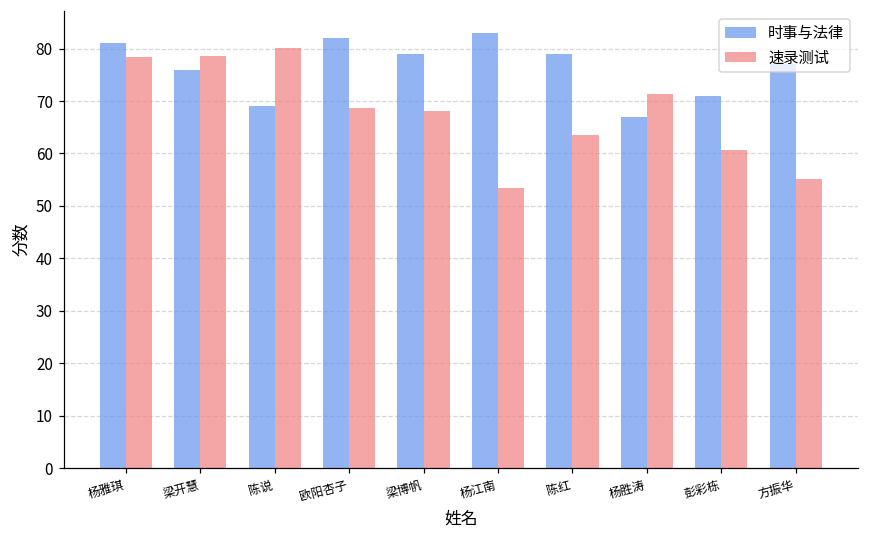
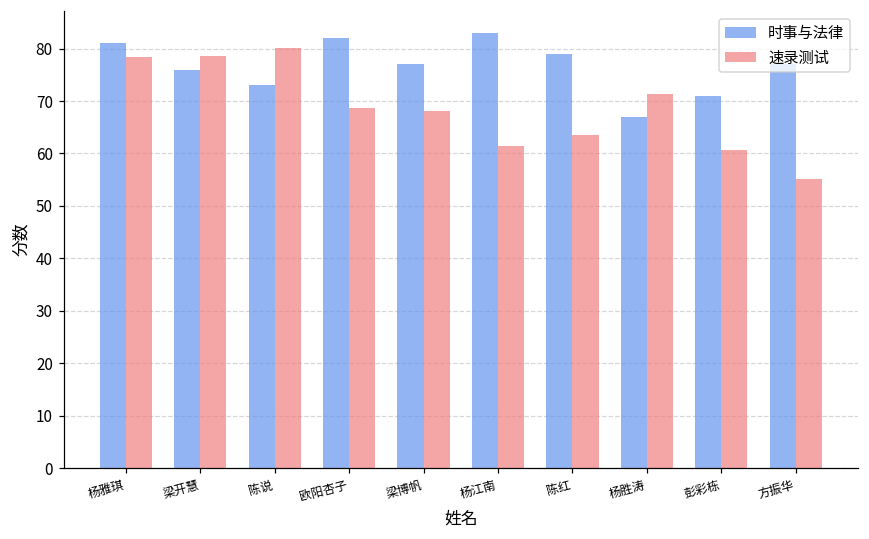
  {
    "时事与法律": {
      "杨雅琪": 81,
      "梁开慧": 76,
-     "陈说": 69,
+     "陈说": 73,
      "欧阳杏子": 82,
-     "梁博帆": 79,
+     "梁博帆": 77,
      "杨江南": 83,
      "陈红": 79,
      "杨胜涛": 67,
      "彭彩栋": 71
    },
    "速录测试": {
      "杨雅琪": 78,
      "梁开慧": 79,
      "陈说": 80,
      "欧阳杏子": 69,
      "梁博帆": 68,
-     "杨江南": 53,
+     "杨江南": 62,
      "陈红": 64,
      "杨胜涛": 71,
      "彭彩栋": 61,
      "方振华": 55
    }
  }
